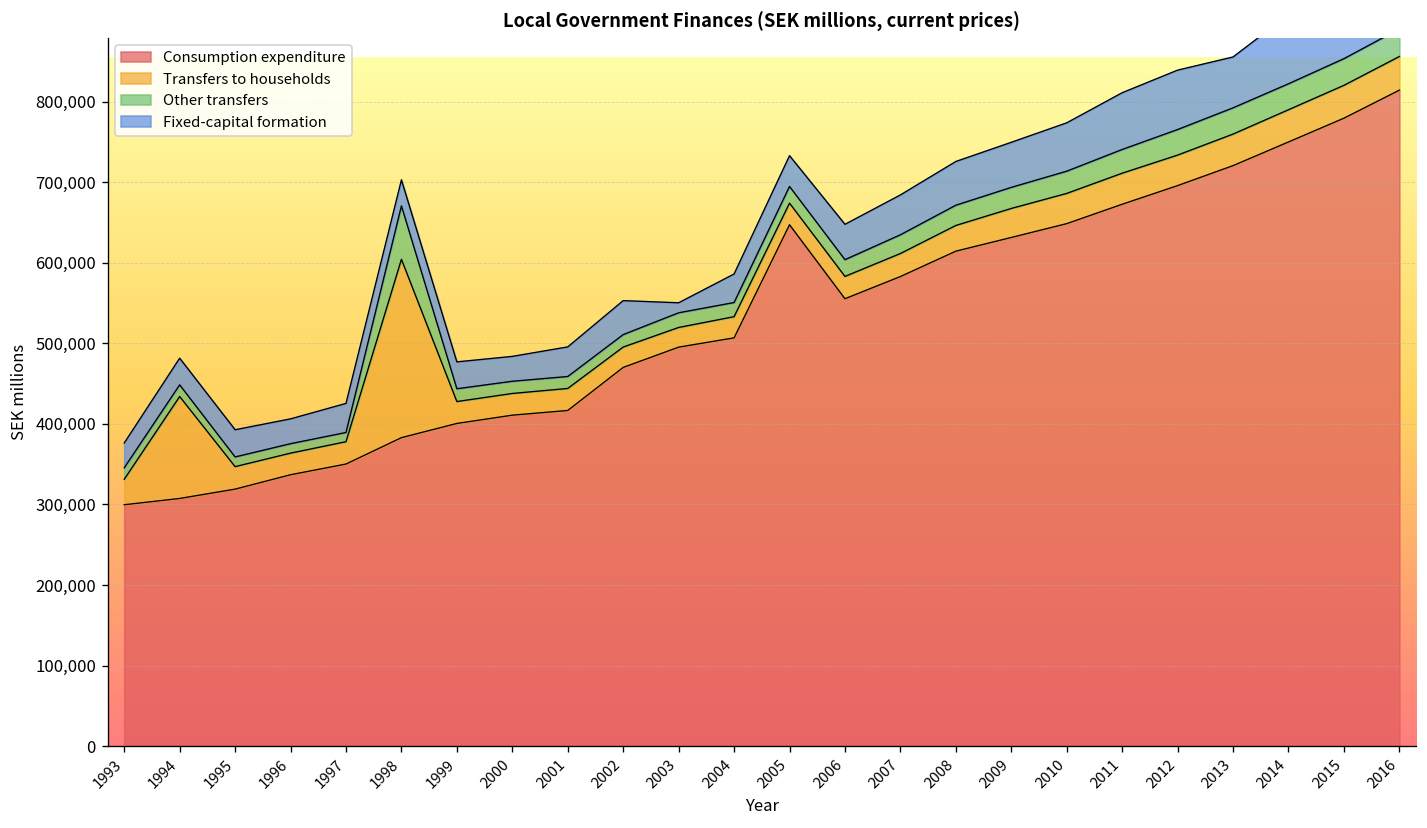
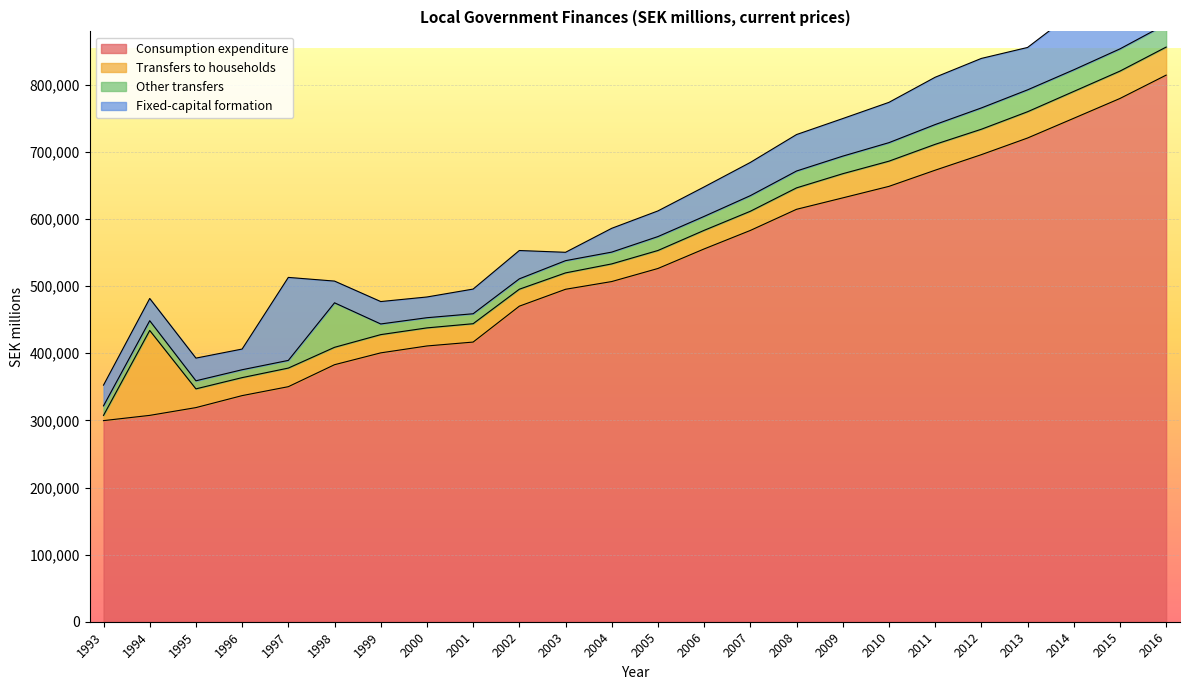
  {
    "Consumption expenditure": {
      "1993": "300,000",
      "1994": "310,000",
      "1995": "320,000",
      "1996": "340,000",
      "1997": "350,000",
      "1998": "380,000",
      "1999": "400,000",
      "2000": "410,000",
      "2001": "420,000",
      "2002": "470,000",
      "2003": "500,000",
      "2004": "510,000",
-     "2005": "650,000",
+     "2005": "530,000",
      "2006": "560,000",
      "2007": "580,000",
      "2008": "610,000",
      "2009": "630,000",
      "2010": "650,000",
      "2011": "670,000",
      "2012": "700,000",
      "2013": "720,000",
      "2014": "750,000",
      "2015": "780,000",
      "2016": "810,000"
    },
    "Transfers to households": {
-     "1993": "30,000",
+     "1993": "10,000",
      "1994": "130,000",
      "1995": "30,000",
      "1996": "30,000",
      "1997": "30,000",
-     "1998": "220,000",
+     "1998": "30,000",
      "1999": "30,000",
      "2000": "30,000",
      "2001": "30,000",
      "2002": "30,000",
      "2003": "20,000",
      "2004": "30,000",
      "2005": "30,000",
      "2006": "30,000",
      "2007": "30,000",
      "2008": "30,000",
      "2009": "40,000",
      "2010": "40,000",
      "2011": "40,000",
      "2012": "40,000",
      "2013": "40,000",
      "2014": "40,000",
      "2015": "40,000",
      "2016": "40,000"
    },
    "Other transfers": {
      "1993": "10,000",
      "1994": "10,000",
      "1995": "10,000",
      "1996": "10,000",
      "1997": "10,000",
      "1998": "70,000",
      "1999": "20,000",
      "2000": "20,000",
      "2001": "10,000",
      "2002": "20,000",
      "2003": "20,000",
      "2004": "20,000",
      "2005": "20,000",
      "2006": "20,000",
      "2007": "20,000",
      "2008": "30,000",
      "2009": "30,000",
      "2010": "30,000",
      "2011": "30,000",
      "2012": "30,000",
      "2013": "30,000",
      "2014": "30,000",
      "2015": "30,000"
    },
    "Fixed-capital formation": {
      "1993": "30,000",
      "1994": "30,000",
      "1995": "30,000",
      "1996": "30,000",
-     "1997": "40,000",
+     "1997": "120,000",
      "1998": "30,000",
      "1999": "30,000",
      "2000": "30,000",
      "2001": "40,000",
      "2002": "40,000",
      "2003": "10,000",
      "2004": "40,000",
      "2005": "40,000",
      "2006": "40,000",
      "2007": "50,000",
      "2008": "50,000",
      "2009": "60,000",
      "2010": "60,000",
      "2011": "70,000",
      "2012": "70,000",
      "2013": "60,000"
    }
  }
